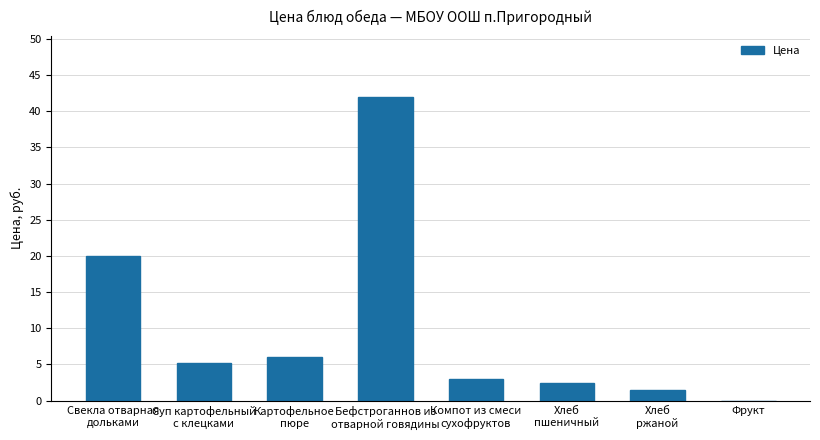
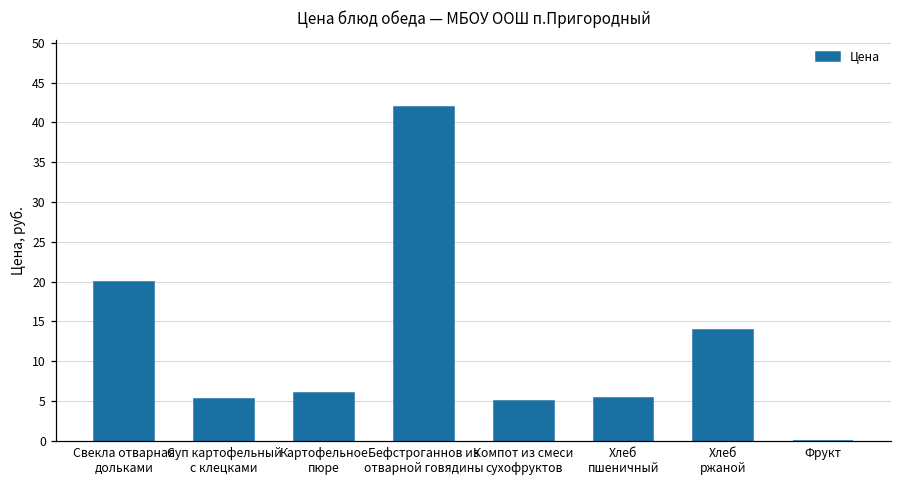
  {
    "Свекла отварная дольками": 20,
    "Суп картофельный с клецками": 5,
    "Картофельное пюре": 6,
    "Бефстроганнов из отварной говядины": 42,
-   "Компот из смеси сухофруктов": 3,
-   "Хлеб пшеничный": 3,
-   "Хлеб ржаной": 2,
+   "Компот из смеси сухофруктов": 5,
+   "Хлеб пшеничный": 5,
+   "Хлеб ржаной": 14,
    "Фрукт": 0
  }
